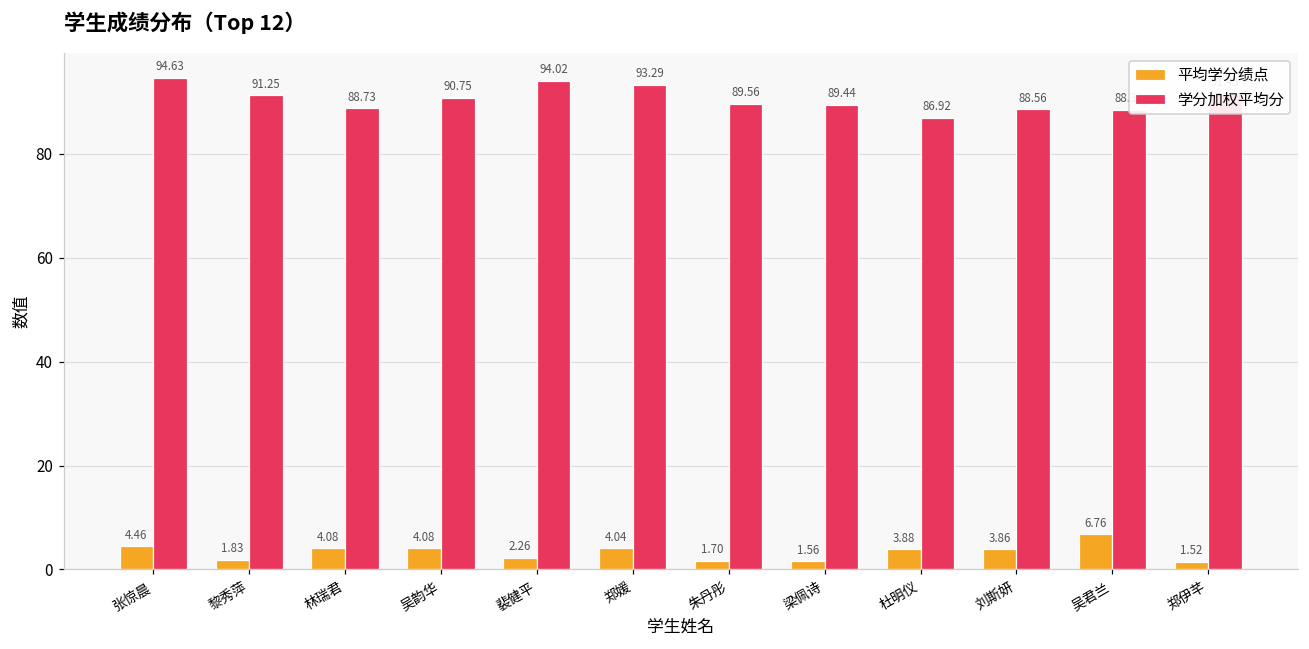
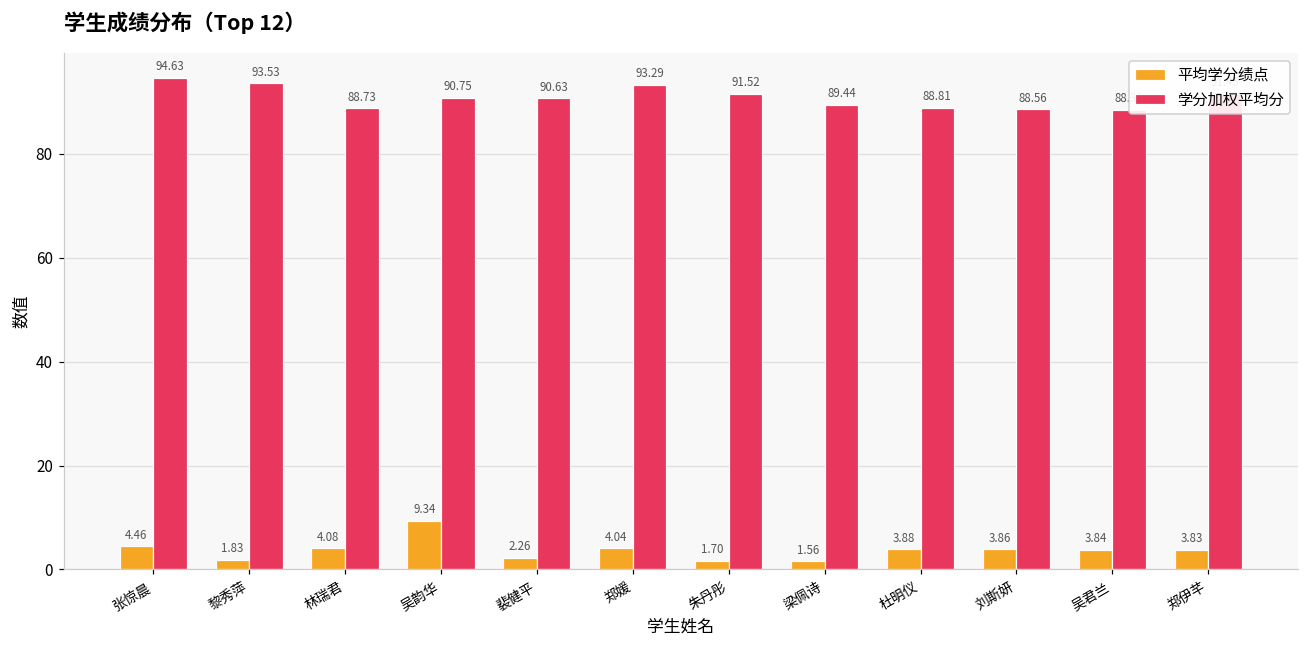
  {
    "平均学分绩点": {
      "张惊晨": 4.46,
      "黎秀萍": 1.83,
      "林瑞君": 4.08,
-     "吴韵华": 4.08,
+     "吴韵华": 9.34,
      "裴健平": 2.26,
      "郑媛": 4.04,
      "朱丹彤": 1.70,
      "梁佩诗": 1.56,
      "杜明仪": 3.88,
      "刘斯妍": 3.86,
-     "吴君兰": 6.76,
-     "郑伊芊": 1.52
+     "吴君兰": 3.84,
+     "郑伊芊": 3.83
    },
    "学分加权平均分": {
      "张惊晨": 94.63,
-     "黎秀萍": 91.25,
+     "黎秀萍": 93.53,
      "林瑞君": 88.73,
      "吴韵华": 90.75,
-     "裴健平": 94.02,
+     "裴健平": 90.63,
      "郑媛": 93.29,
-     "朱丹彤": 89.56,
+     "朱丹彤": 91.52,
      "梁佩诗": 89.44,
-     "杜明仪": 86.92,
+     "杜明仪": 88.81,
      "刘斯妍": 88.56
    }
  }
